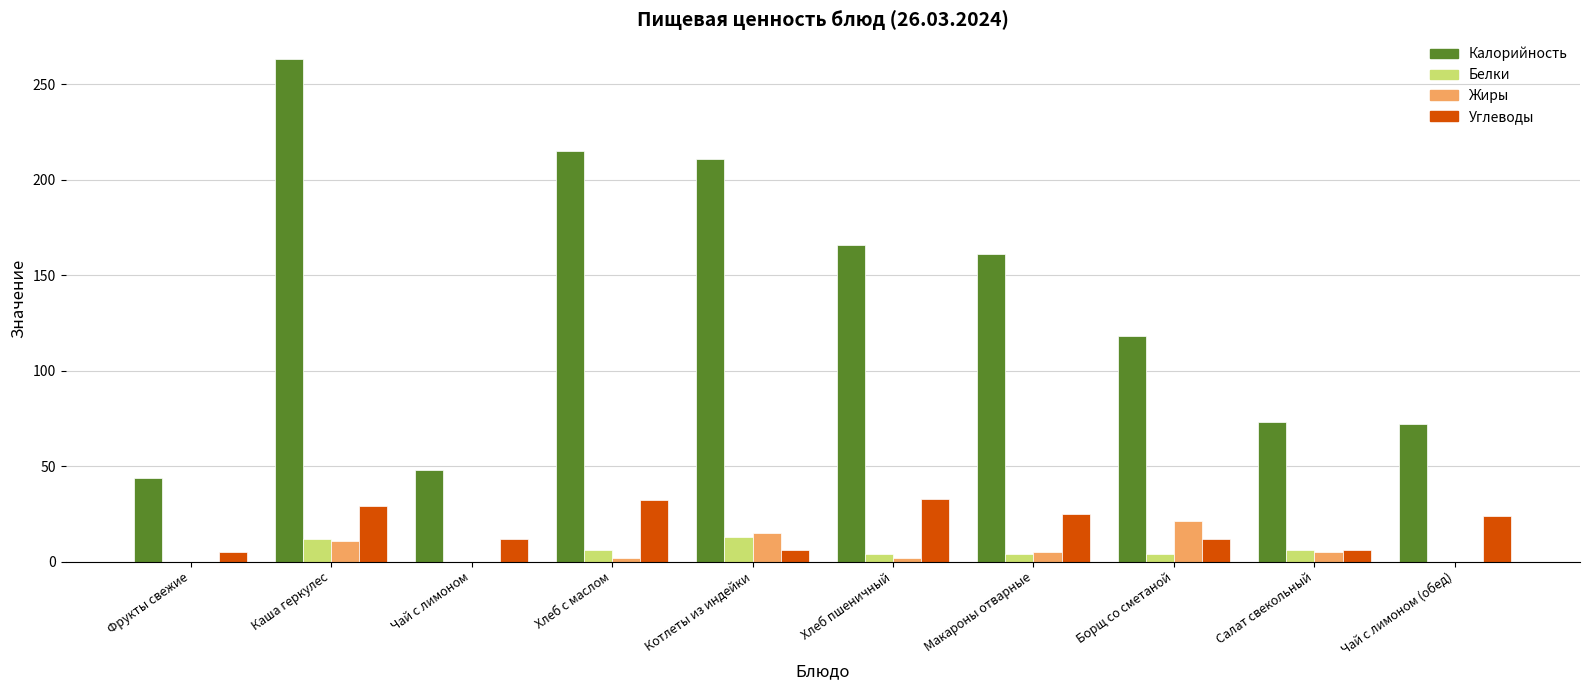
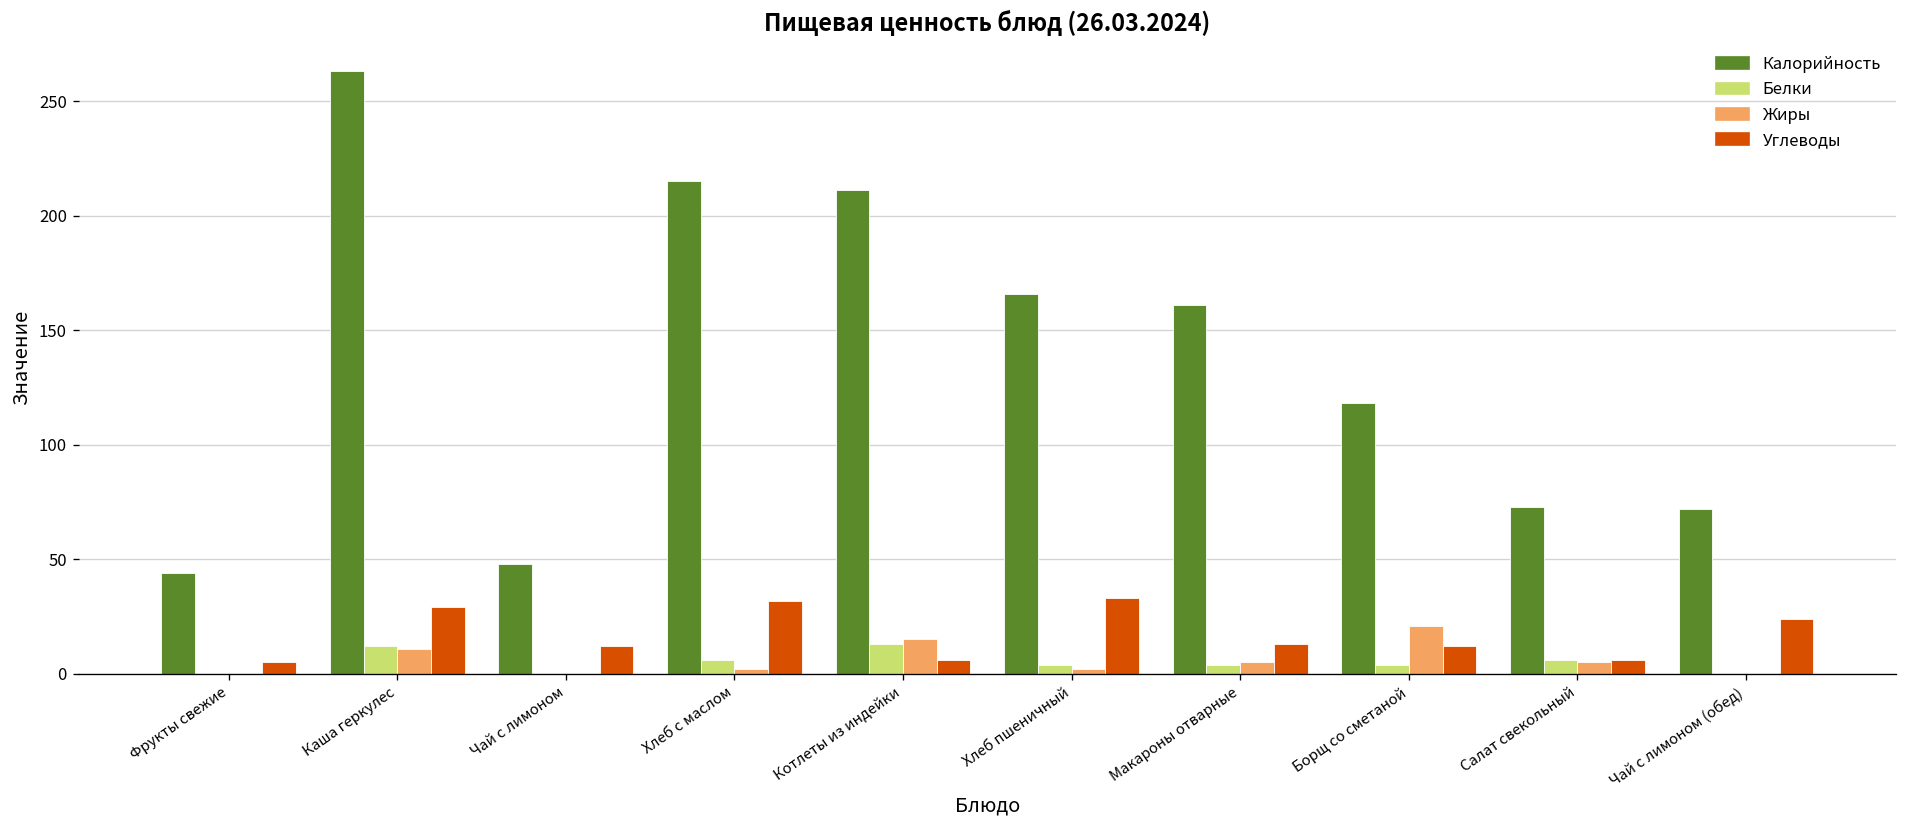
  {
    "Калорийность": {
      "Фрукты свежие": 44,
      "Каша геркулес": 263,
      "Чай с лимоном": 48,
      "Хлеб с маслом": 215,
      "Котлеты из индейки": 211,
      "Хлеб пшеничный": 166,
      "Макароны отварные": 161,
      "Борщ со сметаной": 118,
      "Салат свекольный": 73,
      "Чай с лимоном (обед)": 72
    },
    "Белки": {
      "Фрукты свежие": 0,
      "Каша геркулес": 12,
      "Чай с лимоном": 0,
      "Хлеб с маслом": 6,
      "Котлеты из индейки": 13,
      "Хлеб пшеничный": 4,
      "Макароны отварные": 4,
      "Борщ со сметаной": 4,
      "Салат свекольный": 6,
      "Чай с лимоном (обед)": 0
    },
    "Жиры": {
      "Фрукты свежие": 0,
      "Каша геркулес": 11,
      "Чай с лимоном": 0,
      "Хлеб с маслом": 2,
      "Котлеты из индейки": 15,
      "Хлеб пшеничный": 2,
      "Макароны отварные": 5,
      "Борщ со сметаной": 21,
      "Салат свекольный": 5,
      "Чай с лимоном (обед)": 0
    },
    "Углеводы": {
      "Фрукты свежие": 5,
      "Каша геркулес": 29,
      "Чай с лимоном": 12,
      "Хлеб с маслом": 32,
      "Котлеты из индейки": 6,
      "Хлеб пшеничный": 33,
-     "Макароны отварные": 25,
+     "Макароны отварные": 13,
      "Борщ со сметаной": 12,
      "Салат свекольный": 6,
      "Чай с лимоном (обед)": 24
    }
  }
